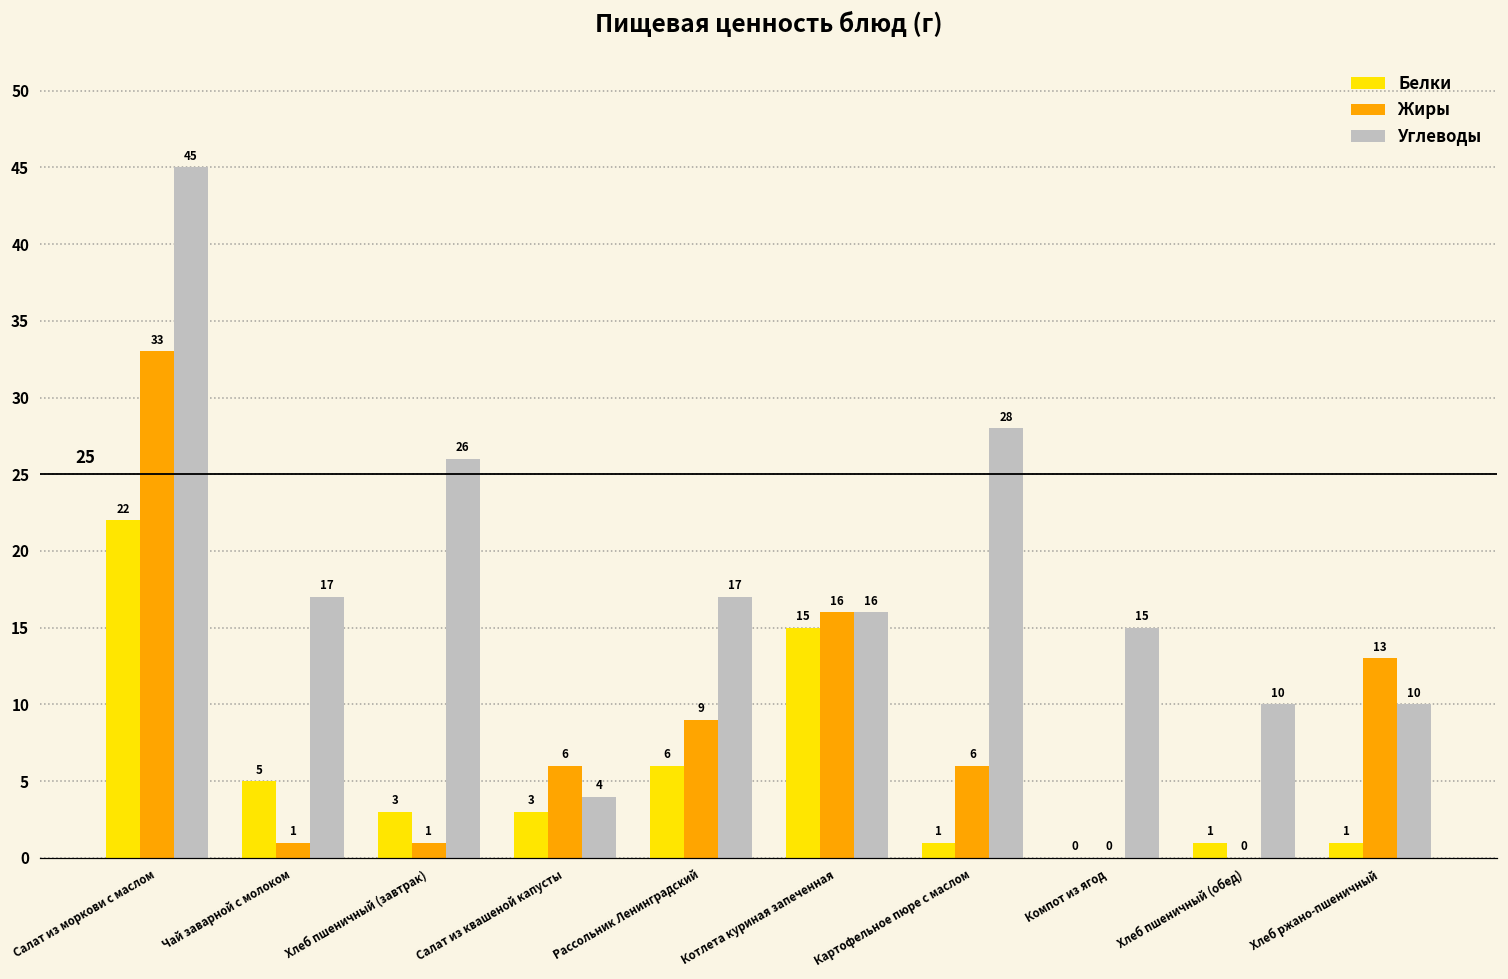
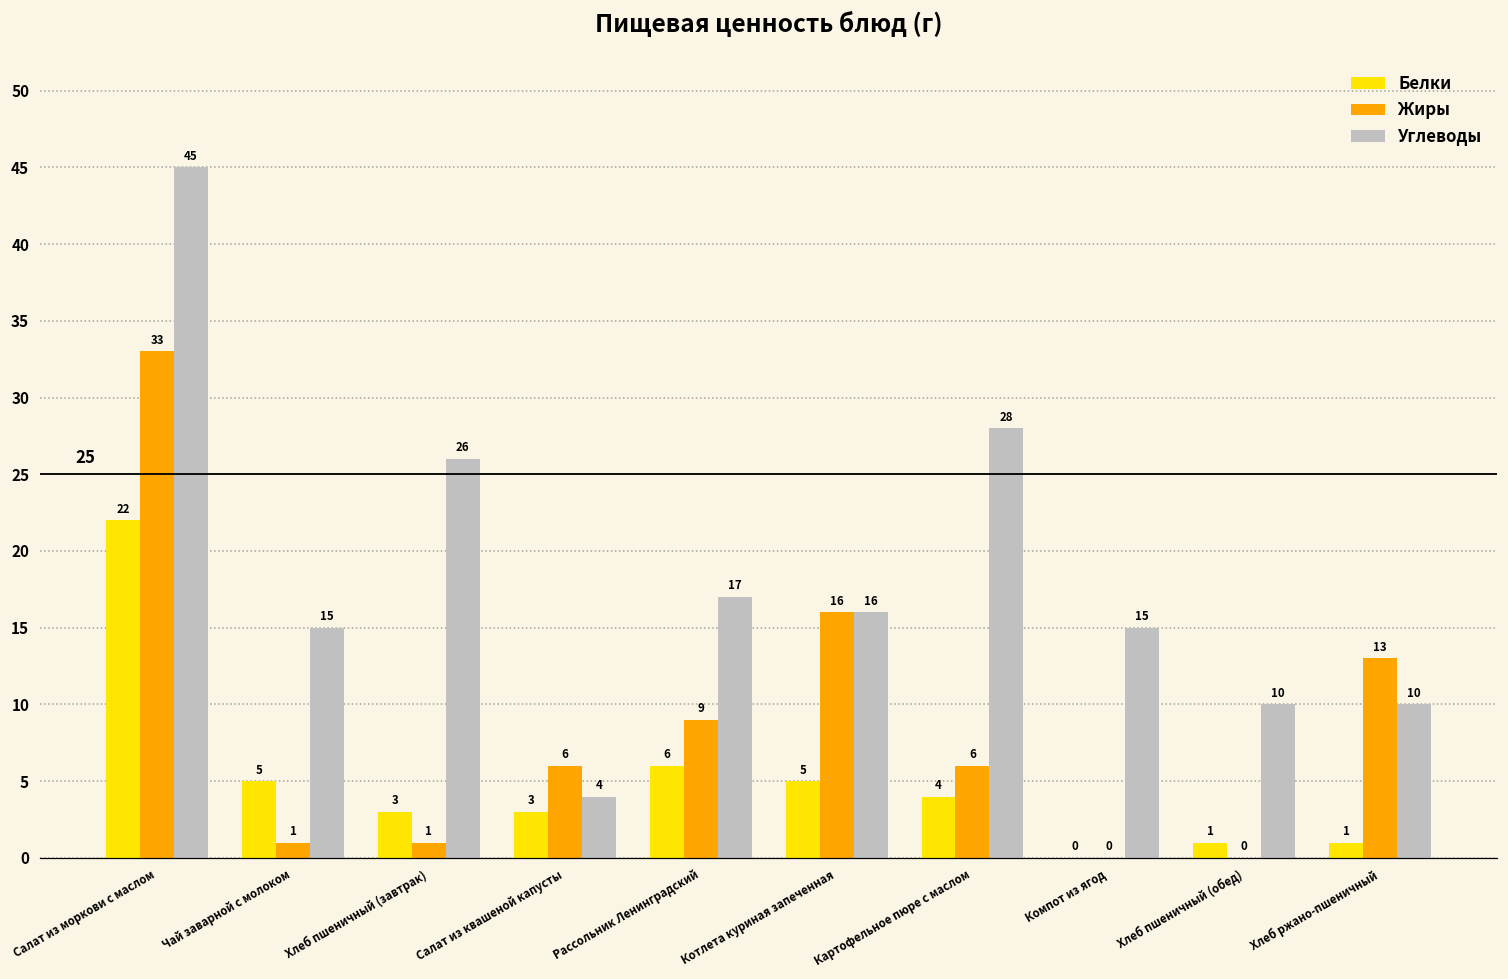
  {
    "Белки": {
      "Салат из моркови с маслом": 22,
      "Чай заварной с молоком": 5,
      "Хлеб пшеничный (завтрак)": 3,
      "Салат из квашеной капусты": 3,
      "Рассольник Ленинградский": 6,
-     "Котлета куриная запеченная": 15,
-     "Картофельное пюре с маслом": 1,
+     "Котлета куриная запеченная": 5,
+     "Картофельное пюре с маслом": 4,
      "Компот из ягод": 0,
      "Хлеб пшеничный (обед)": 1,
      "Хлеб ржано-пшеничный": 1
    },
    "Жиры": {
      "Салат из моркови с маслом": 33,
      "Чай заварной с молоком": 1,
      "Хлеб пшеничный (завтрак)": 1,
      "Салат из квашеной капусты": 6,
      "Рассольник Ленинградский": 9,
      "Котлета куриная запеченная": 16,
      "Картофельное пюре с маслом": 6,
      "Компот из ягод": 0,
      "Хлеб пшеничный (обед)": 0,
      "Хлеб ржано-пшеничный": 13
    },
    "Углеводы": {
      "Салат из моркови с маслом": 45,
-     "Чай заварной с молоком": 17,
+     "Чай заварной с молоком": 15,
      "Хлеб пшеничный (завтрак)": 26,
      "Салат из квашеной капусты": 4,
      "Рассольник Ленинградский": 17,
      "Котлета куриная запеченная": 16,
      "Картофельное пюре с маслом": 28,
      "Компот из ягод": 15,
      "Хлеб пшеничный (обед)": 10,
      "Хлеб ржано-пшеничный": 10
    }
  }
